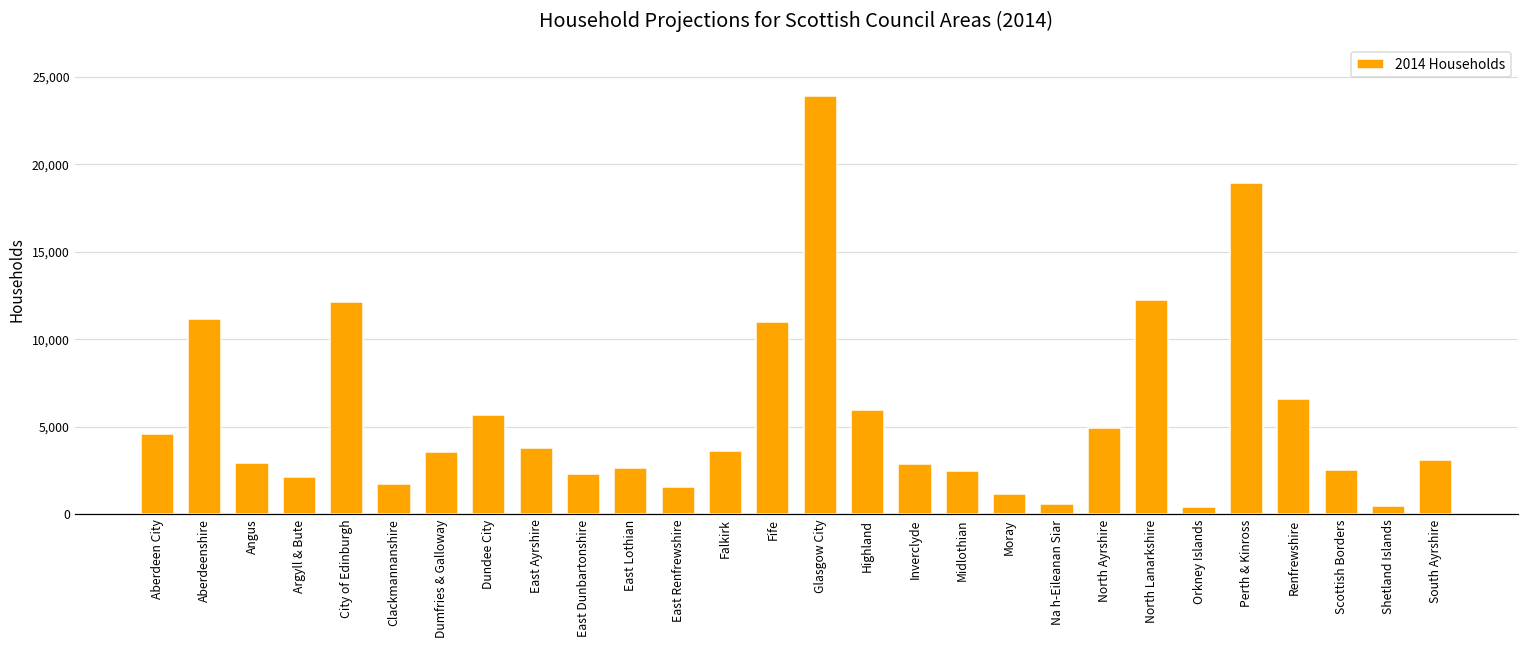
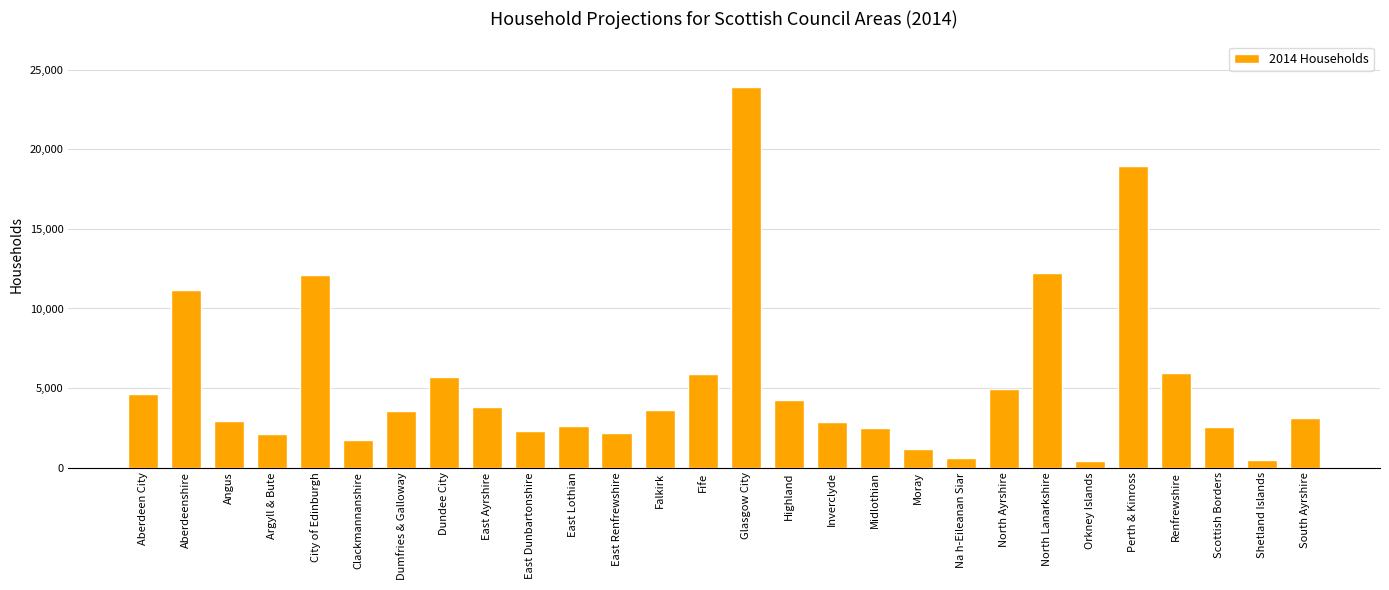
  {
    "Aberdeen City": "4,600",
    "Aberdeenshire": "11,200",
    "Angus": "2,900",
    "Argyll & Bute": "2,100",
    "City of Edinburgh": "12,100",
    "Clackmannanshire": "1,700",
    "Dumfries & Galloway": "3,600",
    "Dundee City": "5,700",
    "East Ayrshire": "3,800",
    "East Dunbartonshire": "2,300",
    "East Lothian": "2,600",
-   "East Renfrewshire": "1,600",
+   "East Renfrewshire": "2,200",
    "Falkirk": "3,600",
-   "Fife": "11,000",
+   "Fife": "5,900",
    "Glasgow City": "23,900",
-   "Highland": "5,900",
+   "Highland": "4,300",
    "Inverclyde": "2,900",
    "Midlothian": "2,500",
    "Moray": "1,200",
    "Na h-Eileanan Siar": "600",
    "North Ayrshire": "4,900",
    "North Lanarkshire": "12,200",
    "Orkney Islands": "400",
    "Perth & Kinross": "18,900",
-   "Renfrewshire": "6,600",
+   "Renfrewshire": "5,900",
    "Scottish Borders": "2,500",
    "Shetland Islands": "500",
    "South Ayrshire": "3,100"
  }
